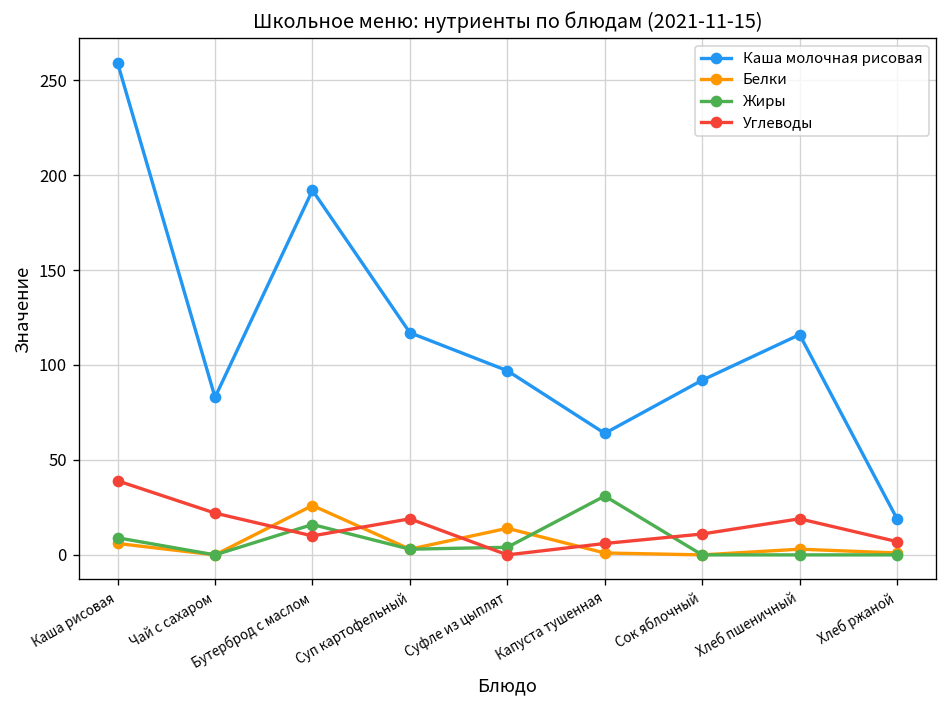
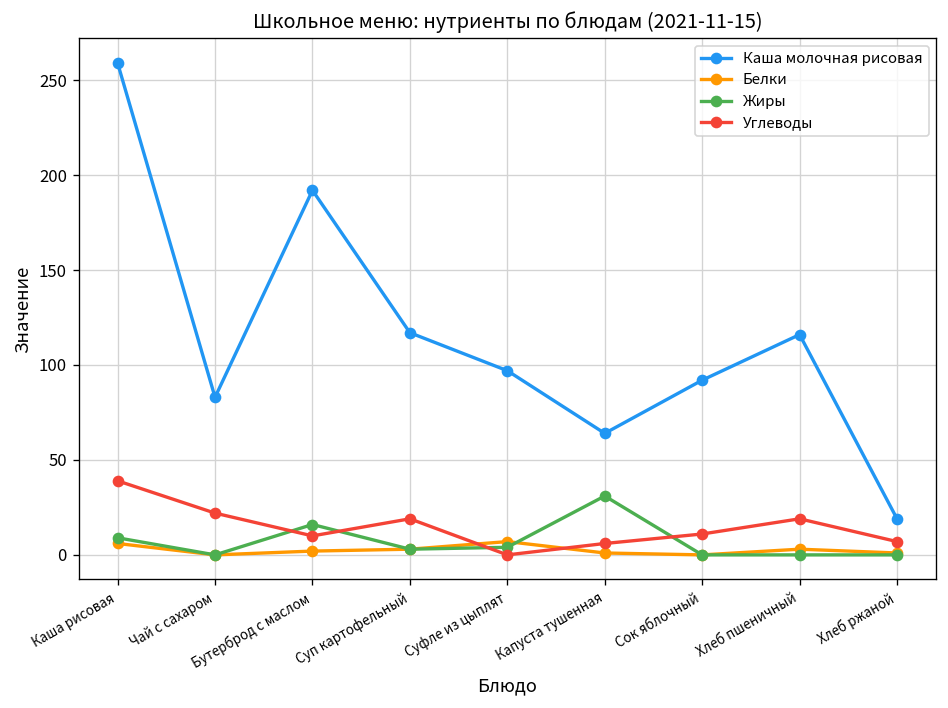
  {
    "Каша молочная рисовая": {
      "Каша рисовая": 259,
      "Чай с сахаром": 83,
      "Бутерброд с маслом": 192,
      "Суп картофельный": 117,
      "Суфле из цыплят": 97,
      "Капуста тушенная": 64,
      "Сок яблочный": 92,
      "Хлеб пшеничный": 116,
      "Хлеб ржаной": 19
    },
    "Белки": {
      "Каша рисовая": 6,
-     "Бутерброд с маслом": 26,
-     "Суфле из цыплят": 14,
+     "Бутерброд с маслом": 2,
+     "Суфле из цыплят": 7,
      "Капуста тушенная": 1,
      "Хлеб пшеничный": 3
    },
    "Жиры": {
      "Каша рисовая": 9,
      "Бутерброд с маслом": 16,
      "Суфле из цыплят": 4,
      "Капуста тушенная": 31,
      "Хлеб пшеничный": 0
    },
    "Углеводы": {
      "Каша рисовая": 39,
      "Чай с сахаром": 22,
      "Бутерброд с маслом": 10,
      "Суп картофельный": 19,
      "Суфле из цыплят": 0,
      "Капуста тушенная": 6,
      "Сок яблочный": 11,
      "Хлеб пшеничный": 19,
      "Хлеб ржаной": 7
    }
  }
